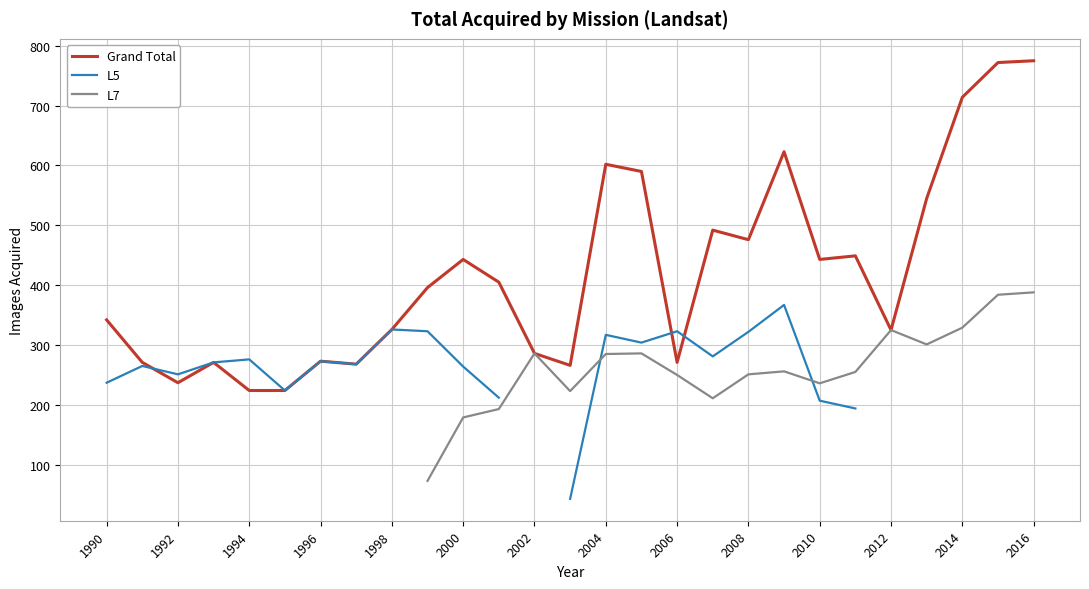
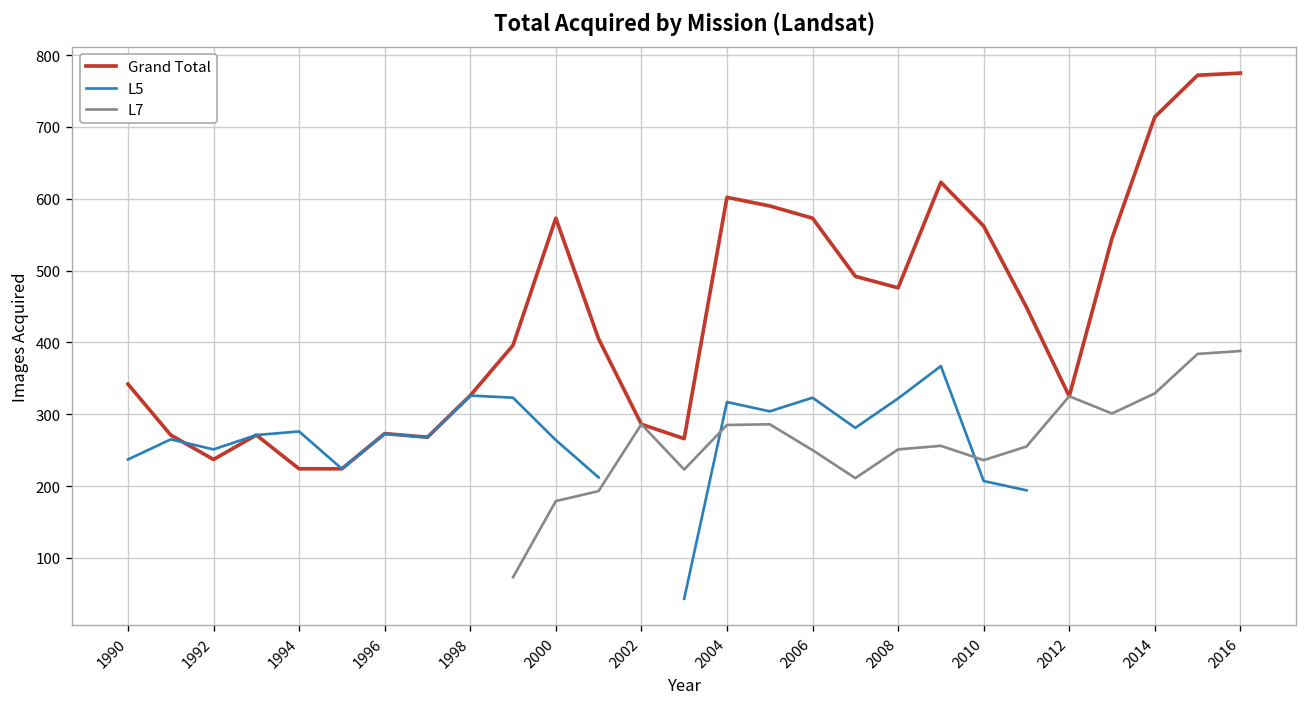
  {
    "Grand Total": {
      "1990": 340,
      "1992": 240,
      "1994": 220,
-     "2000": 440,
+     "2000": 570,
      "2004": 600,
-     "2006": 270,
+     "2006": 570,
      "2008": 480,
-     "2010": 440,
+     "2010": 560,
      "2014": 710,
      "2016": 780
    },
    "L5": {
      "1990": 240,
      "1992": 250,
      "1994": 280,
      "2000": 260,
      "2004": 320,
      "2006": 320,
      "2008": 320,
      "2010": 210
    },
    "L7": {
      "2000": 180,
      "2004": 290,
      "2006": 250,
      "2008": 250,
      "2010": 240,
      "2014": 330,
      "2016": 390
    }
  }
